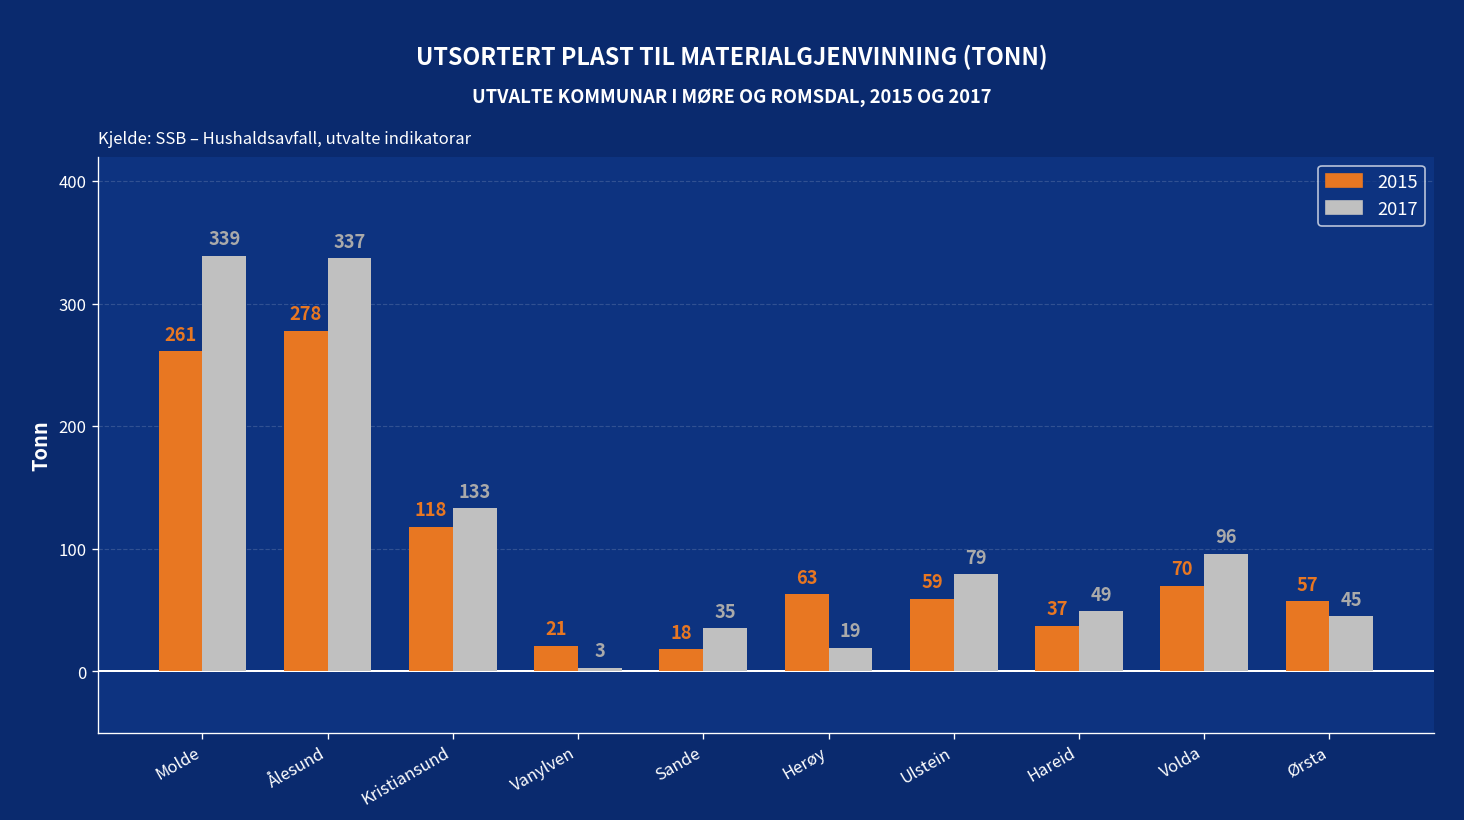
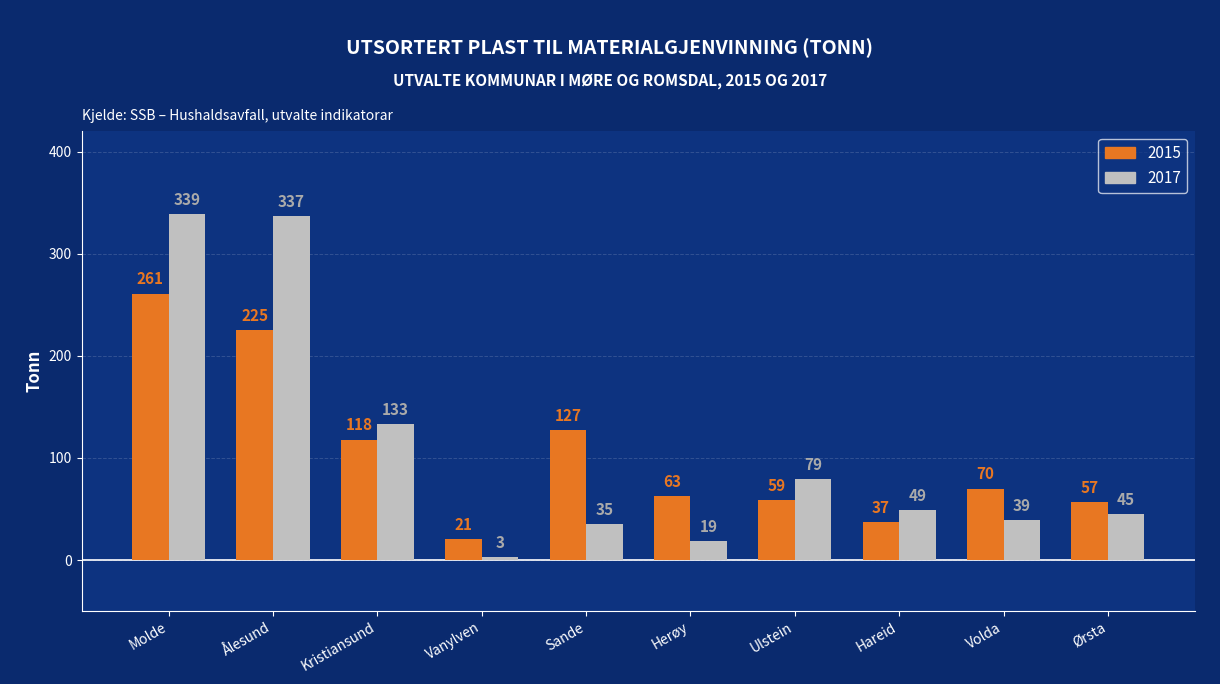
  {
    "2015": {
      "Molde": 261,
-     "Ålesund": 278,
+     "Ålesund": 225,
      "Kristiansund": 118,
      "Vanylven": 21,
-     "Sande": 18,
+     "Sande": 127,
      "Herøy": 63,
      "Ulstein": 59,
      "Hareid": 37,
      "Volda": 70,
      "Ørsta": 57
    },
    "2017": {
      "Molde": 339,
      "Ålesund": 337,
      "Kristiansund": 133,
      "Vanylven": 3,
      "Sande": 35,
      "Herøy": 19,
      "Ulstein": 79,
      "Hareid": 49,
-     "Volda": 96,
+     "Volda": 39,
      "Ørsta": 45
    }
  }
